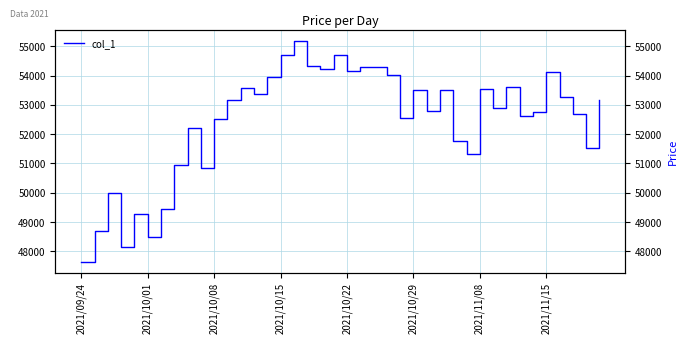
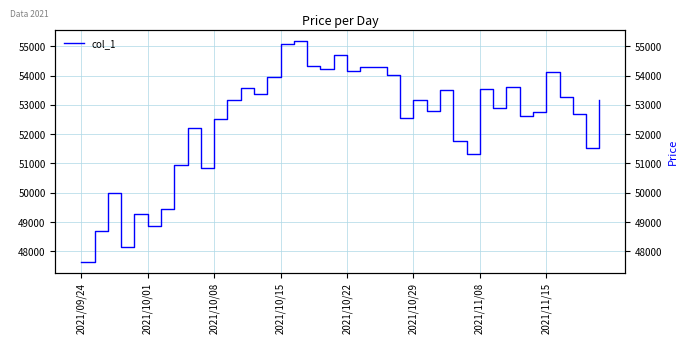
  {
    "2021/09/24": 47600,
-   "2021/10/01": 48500,
+   "2021/10/01": 48900,
    "2021/10/08": 52500,
-   "2021/10/15": 54700,
+   "2021/10/15": 55100,
    "2021/10/22": 54200,
-   "2021/10/29": 53500,
+   "2021/10/29": 53200,
    "2021/11/08": 53500,
    "2021/11/15": 54100
  }
